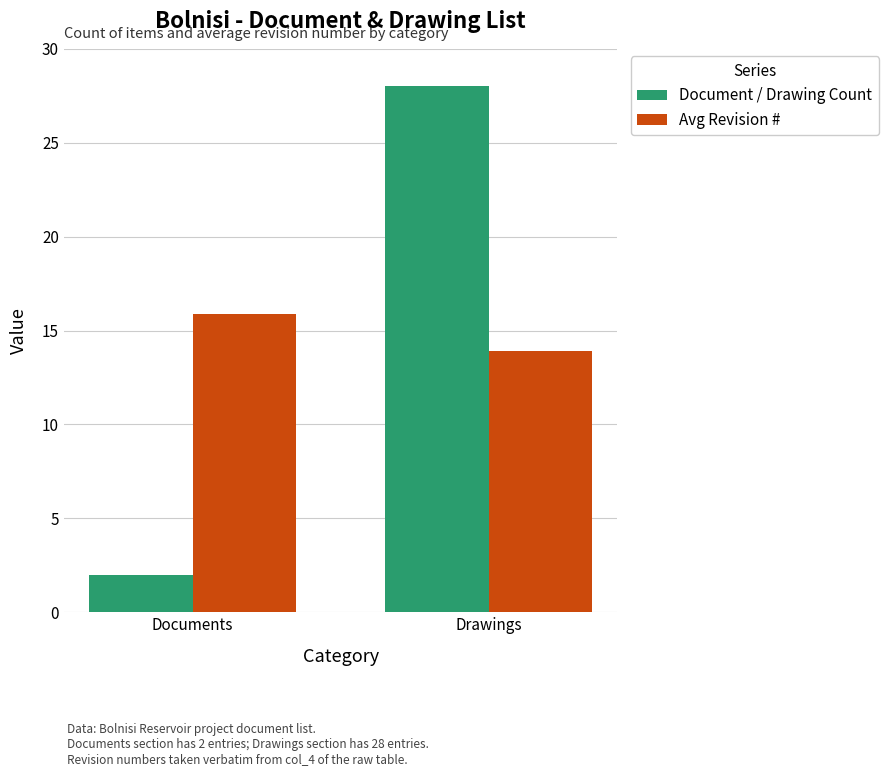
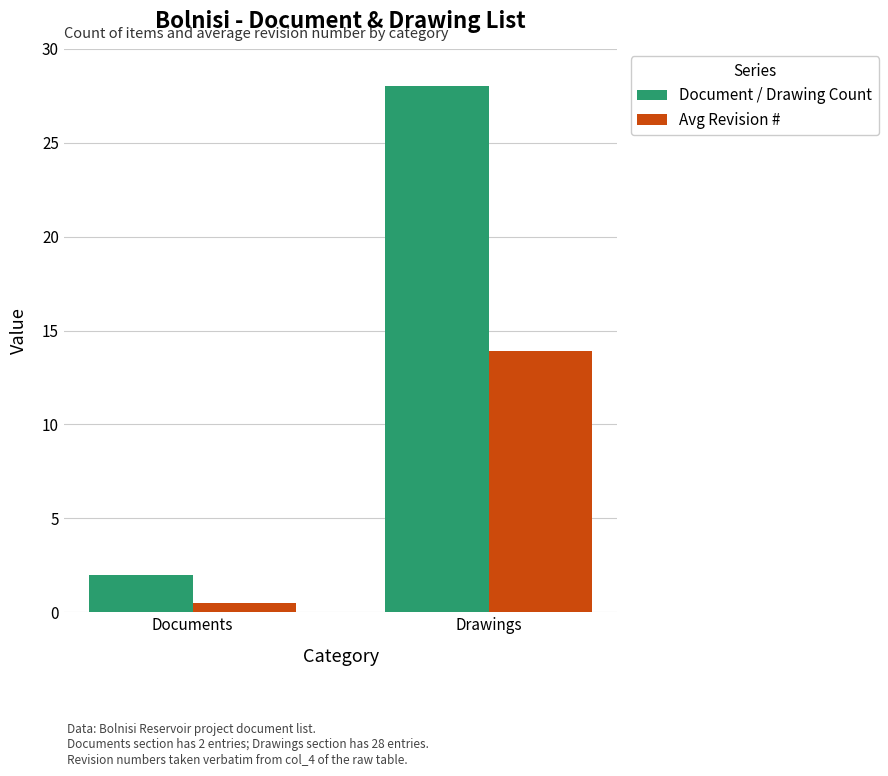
  {
    "Document / Drawing Count": {
      "Documents": 2.0,
      "Drawings": 28.0
    },
    "Avg Revision #": {
-     "Documents": 15.9,
+     "Documents": 0.5,
      "Drawings": 13.9
    }
  }
